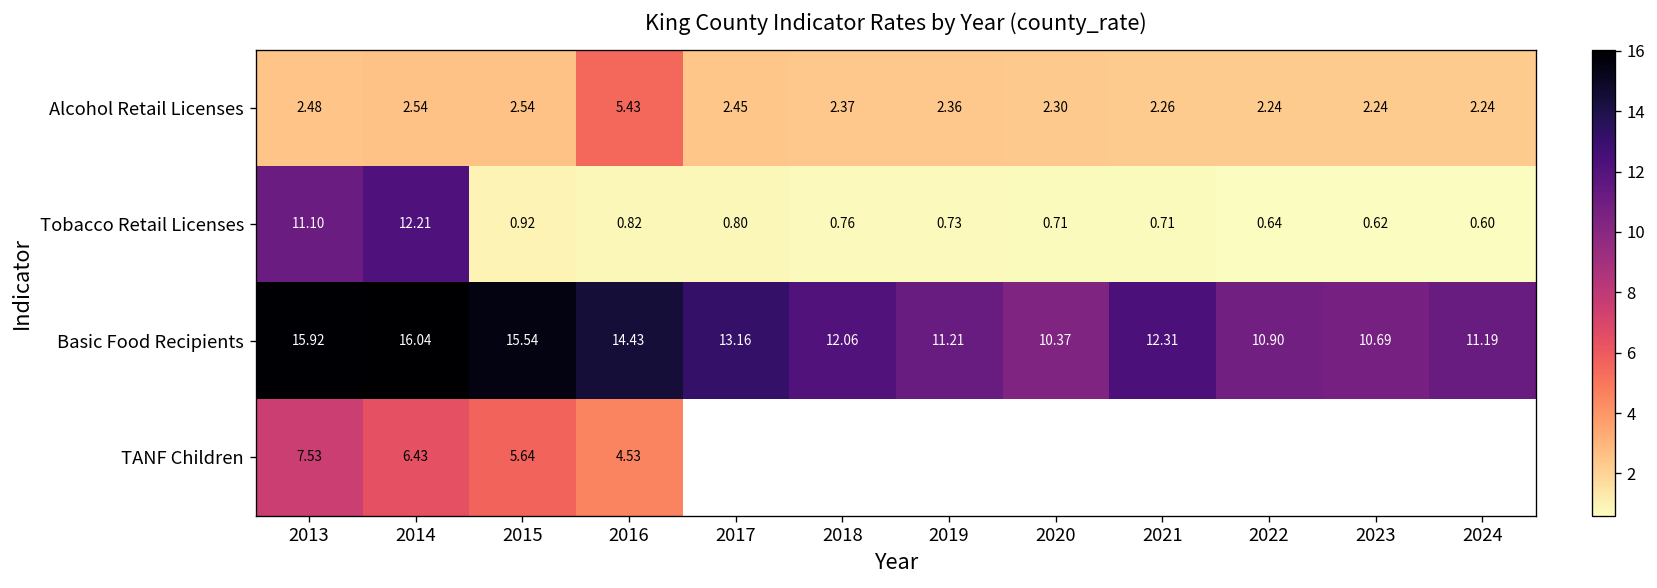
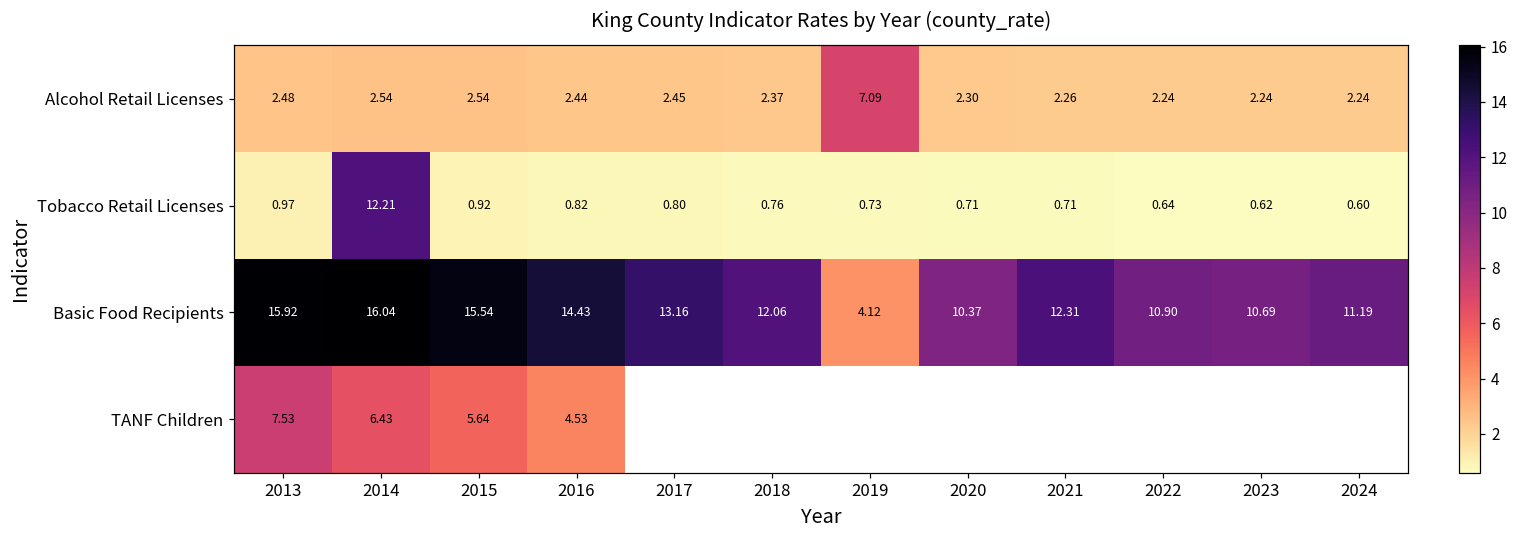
  {
    "Alcohol Retail Licenses": {
      "2013": 2.48,
      "2014": 2.54,
      "2015": 2.54,
-     "2016": 5.43,
+     "2016": 2.44,
      "2017": 2.45,
      "2018": 2.37,
-     "2019": 2.36,
+     "2019": 7.09,
      "2020": 2.30,
      "2021": 2.26,
      "2022": 2.24,
      "2023": 2.24,
      "2024": 2.24
    },
    "Tobacco Retail Licenses": {
-     "2013": 11.10,
+     "2013": 0.97,
      "2014": 12.21,
      "2015": 0.92,
      "2016": 0.82,
      "2017": 0.80,
      "2018": 0.76,
      "2019": 0.73,
      "2020": 0.71,
      "2021": 0.71,
      "2022": 0.64,
      "2023": 0.62,
      "2024": 0.60
    },
    "Basic Food Recipients": {
      "2013": 15.92,
      "2014": 16.04,
      "2015": 15.54,
      "2016": 14.43,
      "2017": 13.16,
      "2018": 12.06,
-     "2019": 11.21,
+     "2019": 4.12,
      "2020": 10.37,
      "2021": 12.31,
      "2022": 10.90,
      "2023": 10.69,
      "2024": 11.19
    },
    "TANF Children": {
      "2013": 7.53,
      "2014": 6.43,
      "2015": 5.64,
      "2016": 4.53
    }
  }
